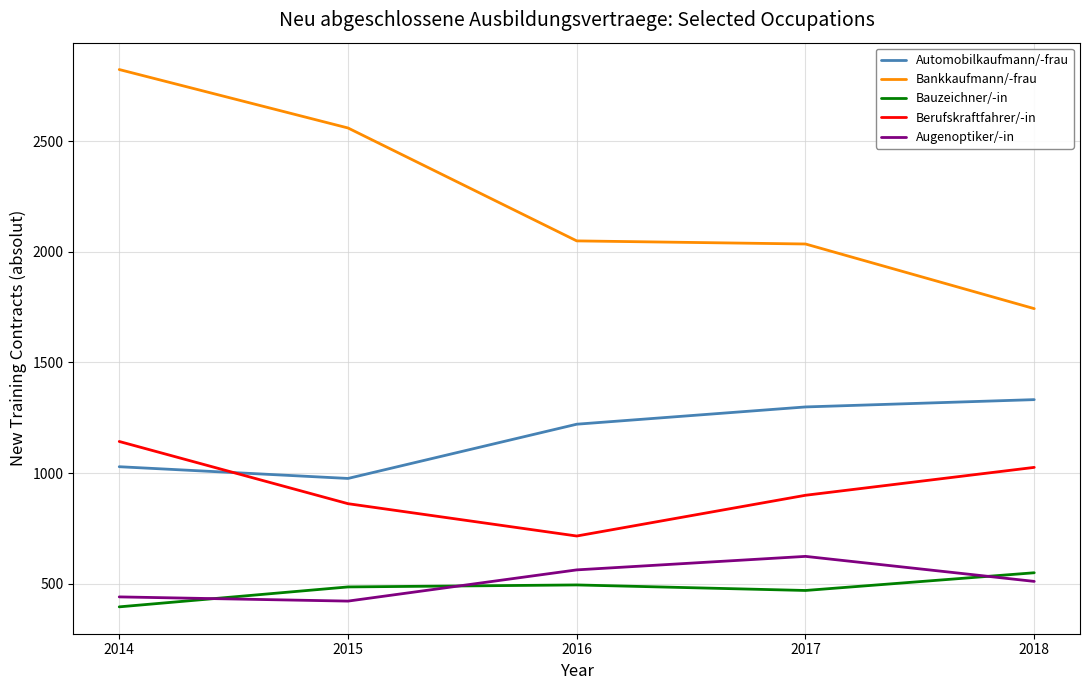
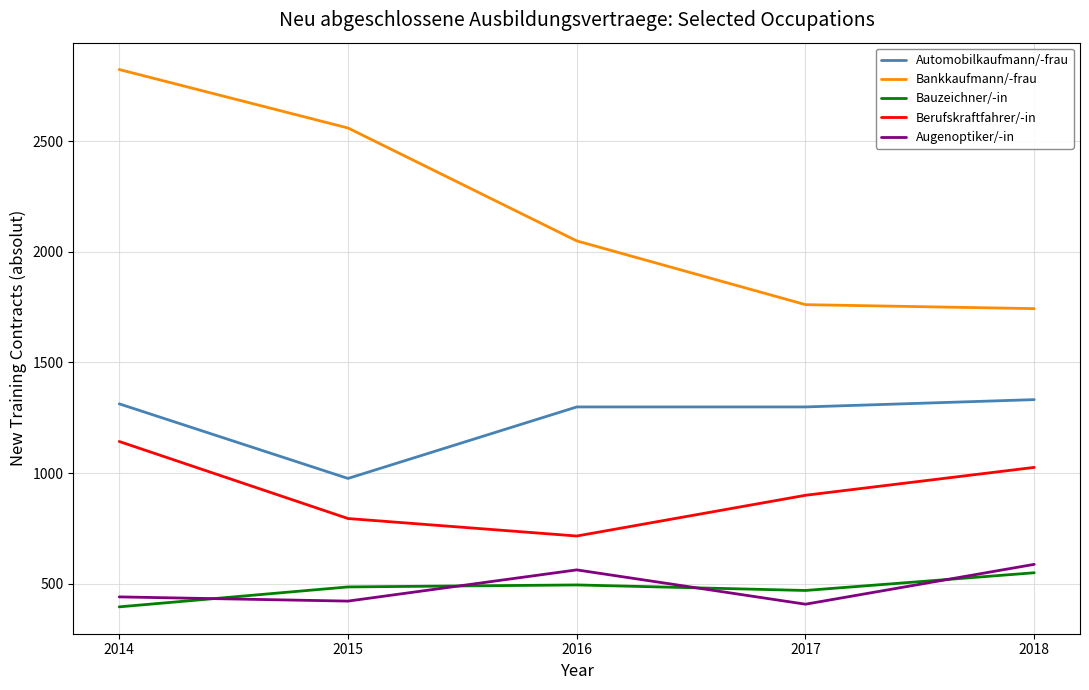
  {
    "Automobilkaufmann/-frau": {
-     "2014": 1030,
+     "2014": 1310,
      "2015": 980,
-     "2016": 1220,
+     "2016": 1300,
      "2017": 1300,
      "2018": 1330
    },
    "Bankkaufmann/-frau": {
      "2014": 2820,
      "2015": 2560,
      "2016": 2050,
-     "2017": 2040,
+     "2017": 1760,
      "2018": 1740
    },
    "Bauzeichner/-in": {
      "2014": 400,
      "2015": 490,
      "2016": 500,
      "2017": 470,
      "2018": 550
    },
    "Berufskraftfahrer/-in": {
      "2014": 1140,
-     "2015": 860,
+     "2015": 800,
      "2016": 720,
      "2017": 900,
      "2018": 1030
    },
    "Augenoptiker/-in": {
      "2014": 440,
      "2015": 420,
      "2016": 560,
-     "2017": 620,
-     "2018": 510
+     "2017": 410,
+     "2018": 590
    }
  }
